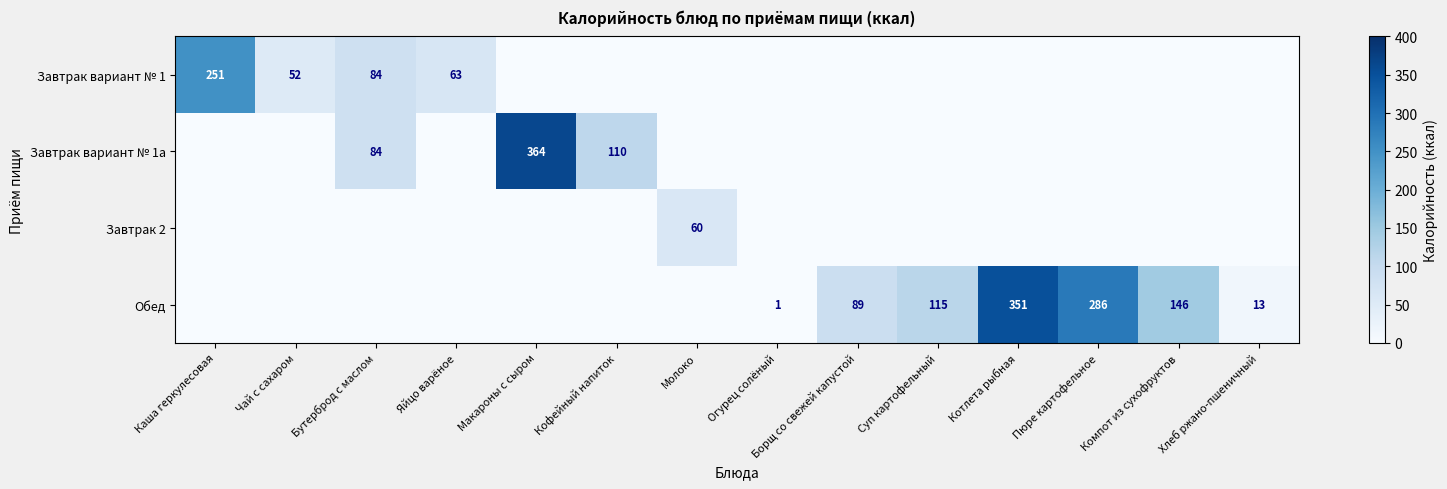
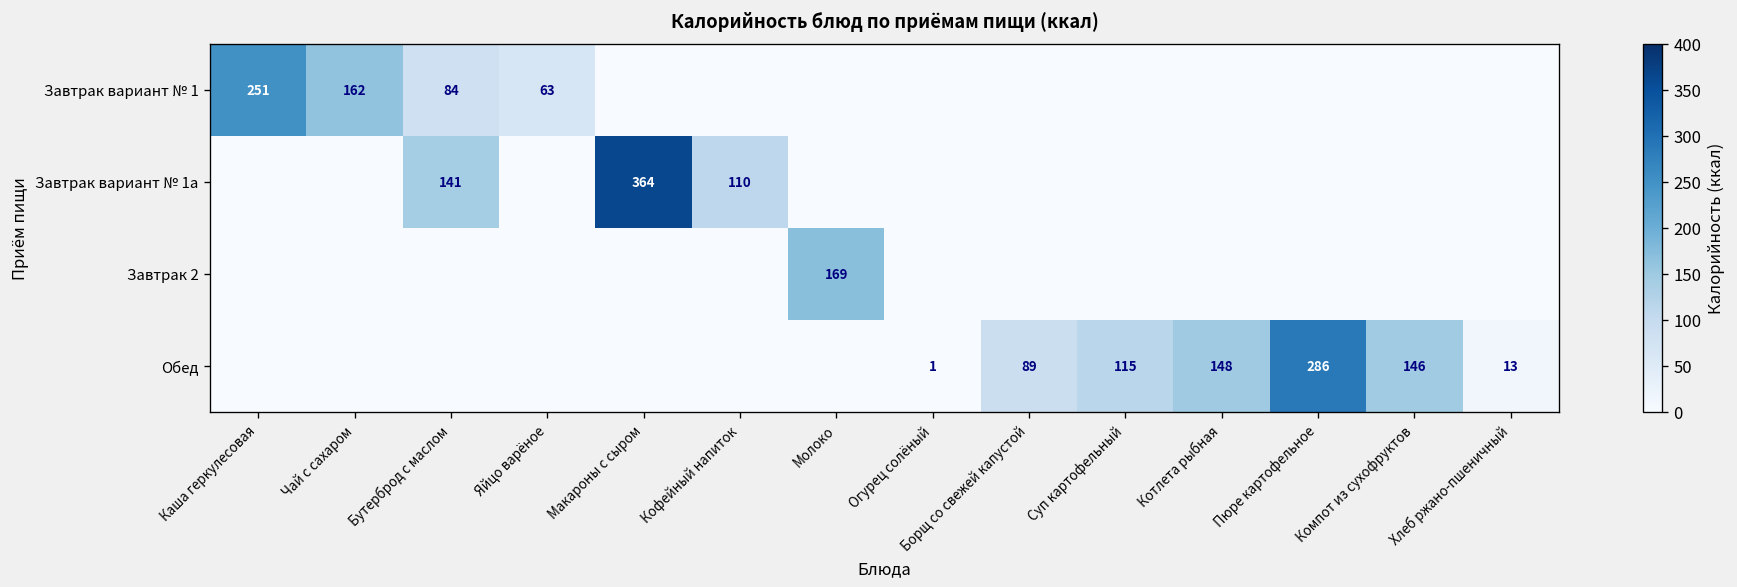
  {
    "Завтрак вариант № 1": {
      "Каша геркулесовая": 251,
-     "Чай с сахаром": 52,
+     "Чай с сахаром": 162,
      "Бутерброд с маслом": 84,
      "Яйцо варёное": 63
    },
    "Завтрак вариант № 1а": {
-     "Бутерброд с маслом": 84,
+     "Бутерброд с маслом": 141,
      "Макароны с сыром": 364,
      "Кофейный напиток": 110
    },
    "Завтрак 2": {
-     "Молоко": 60
+     "Молоко": 169
    },
    "Обед": {
      "Огурец солёный": 1,
      "Борщ со свежей капустой": 89,
      "Суп картофельный": 115,
-     "Котлета рыбная": 351,
+     "Котлета рыбная": 148,
      "Пюре картофельное": 286,
      "Компот из сухофруктов": 146,
      "Хлеб ржано-пшеничный": 13
    }
  }
